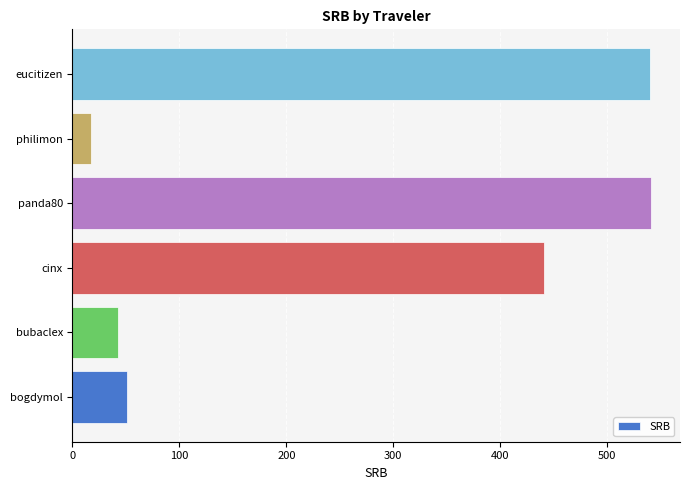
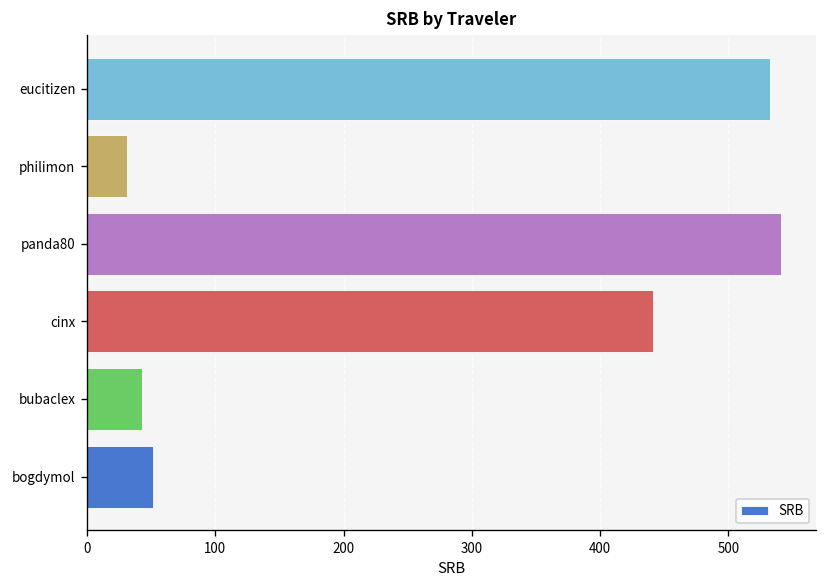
  {
-   "eucitizen": 540,
-   "philimon": 17,
+   "eucitizen": 533,
+   "philimon": 31,
    "panda80": 541,
    "cinx": 441,
    "bubaclex": 43,
    "bogdymol": 51
  }
